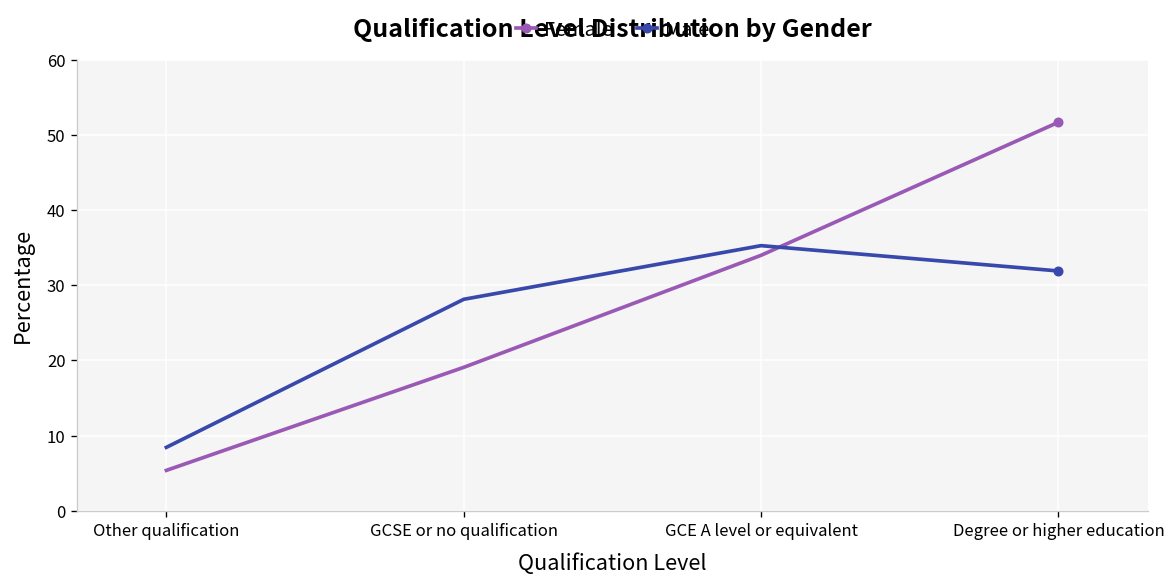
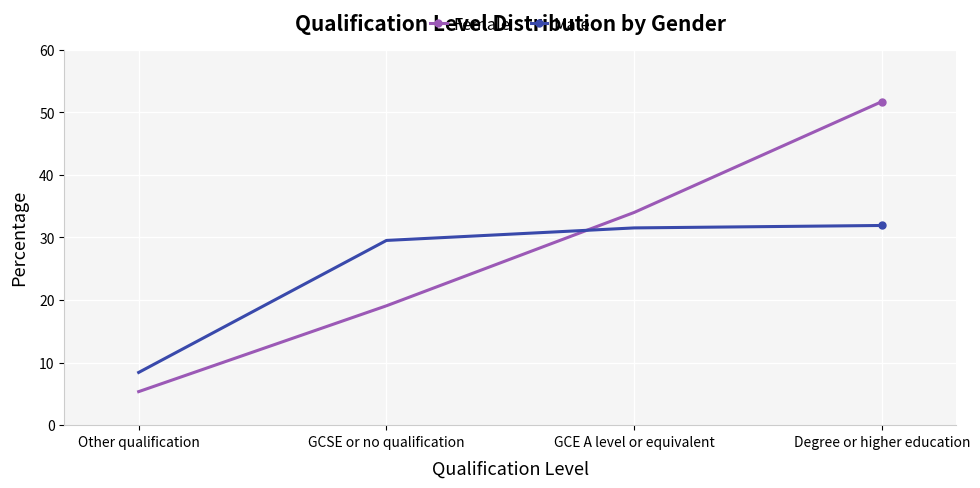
  {
    "Female": {
      "Other qualification": 5,
      "GCSE or no qualification": 19,
      "GCE A level or equivalent": 34,
      "Degree or higher education": 52
    },
    "Male": {
      "Other qualification": 8,
-     "GCSE or no qualification": 28,
-     "GCE A level or equivalent": 35,
+     "GCSE or no qualification": 30,
+     "GCE A level or equivalent": 32,
      "Degree or higher education": 32
    }
  }
